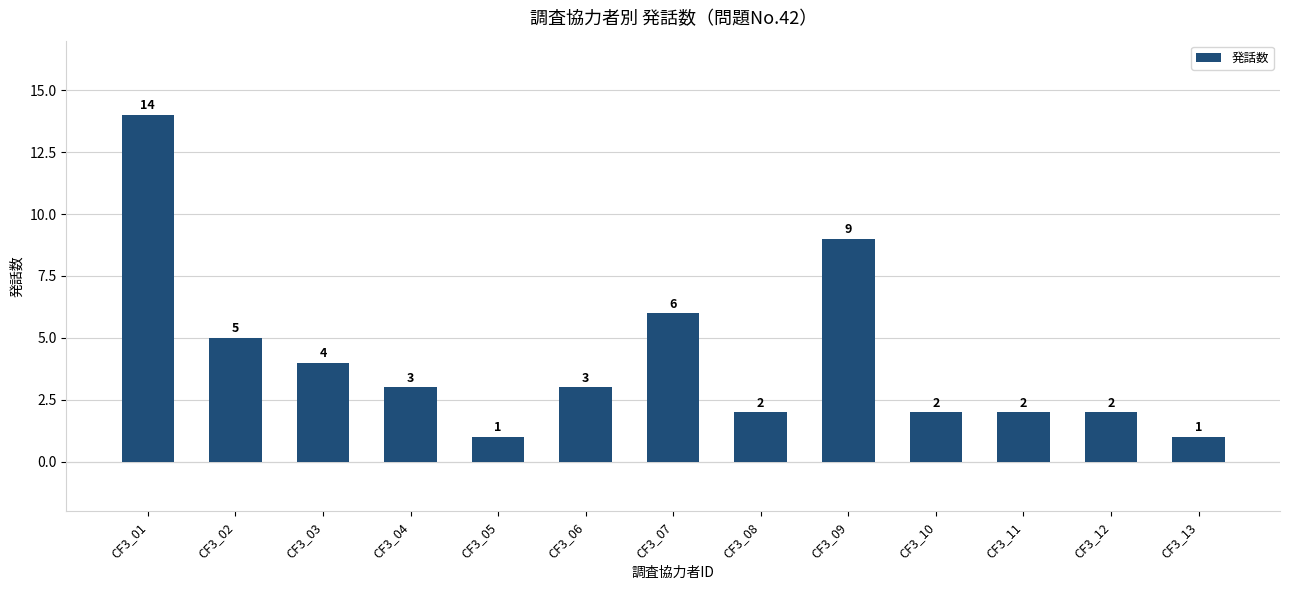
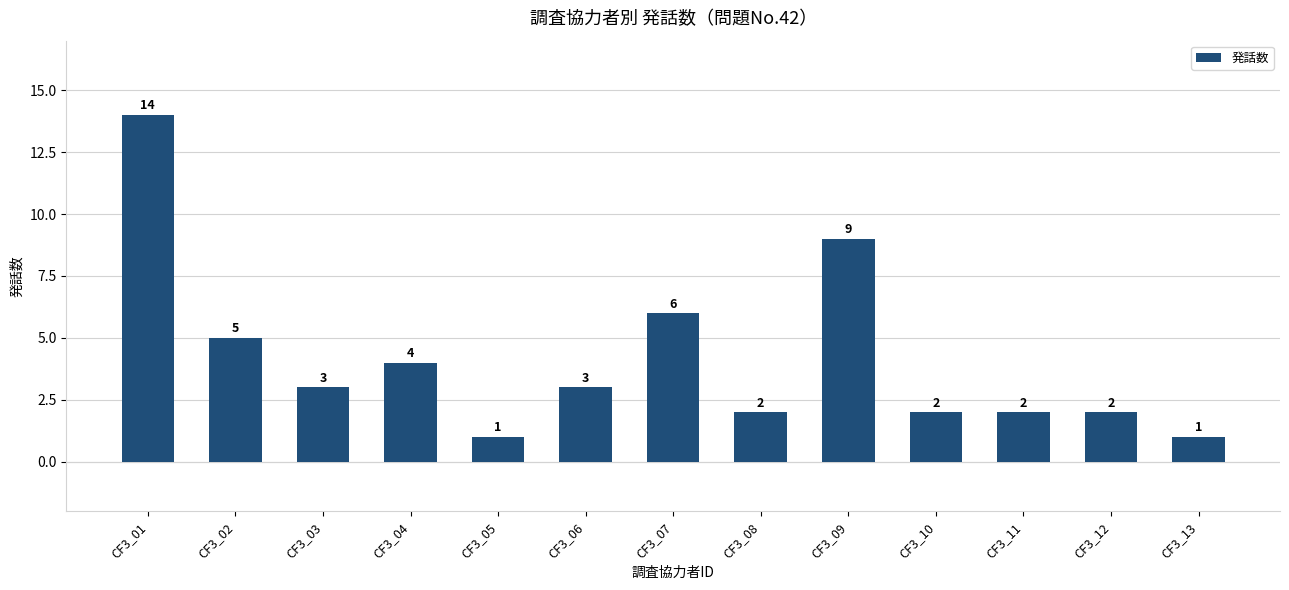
  {
    "CF3_01": 14,
    "CF3_02": 5,
-   "CF3_03": 4,
-   "CF3_04": 3,
+   "CF3_03": 3,
+   "CF3_04": 4,
    "CF3_05": 1,
    "CF3_06": 3,
    "CF3_07": 6,
    "CF3_08": 2,
    "CF3_09": 9,
    "CF3_10": 2,
    "CF3_11": 2,
    "CF3_12": 2,
    "CF3_13": 1
  }
